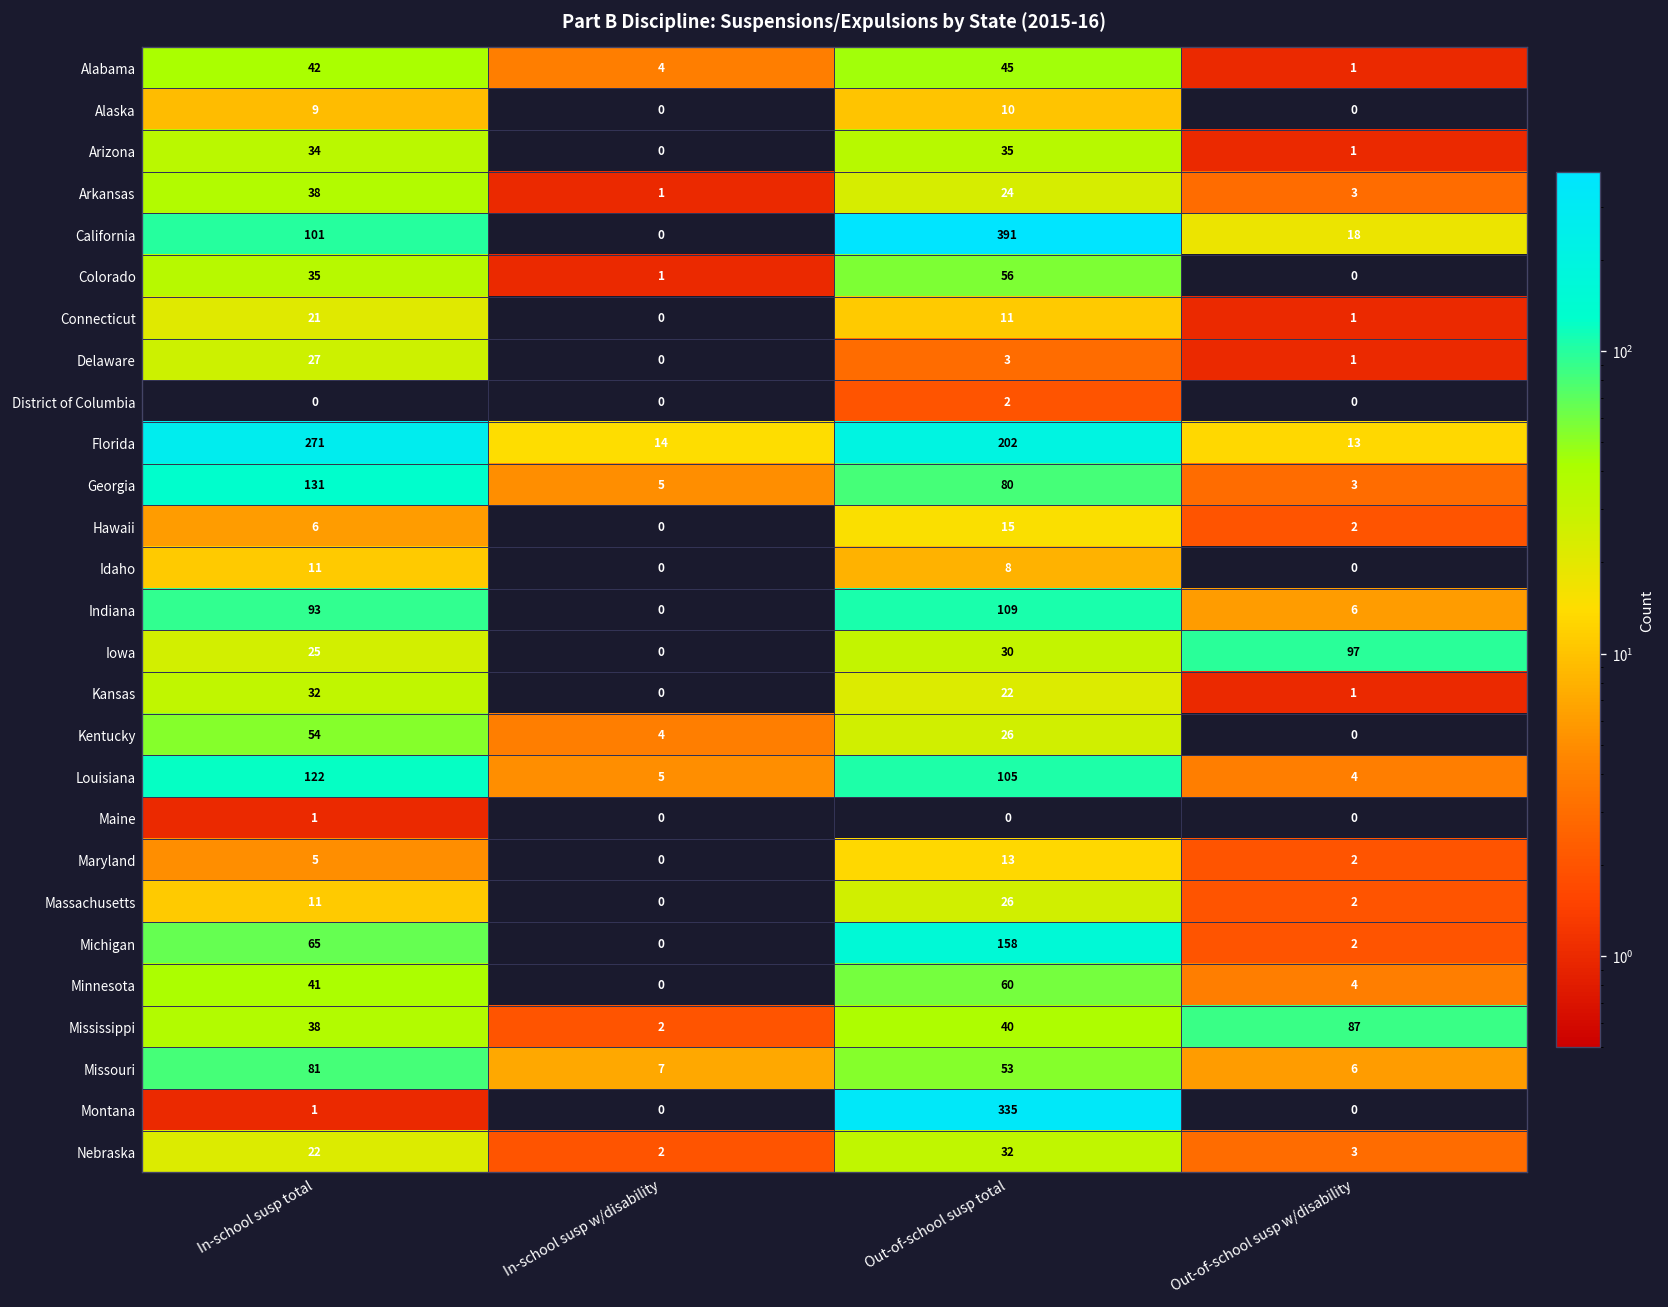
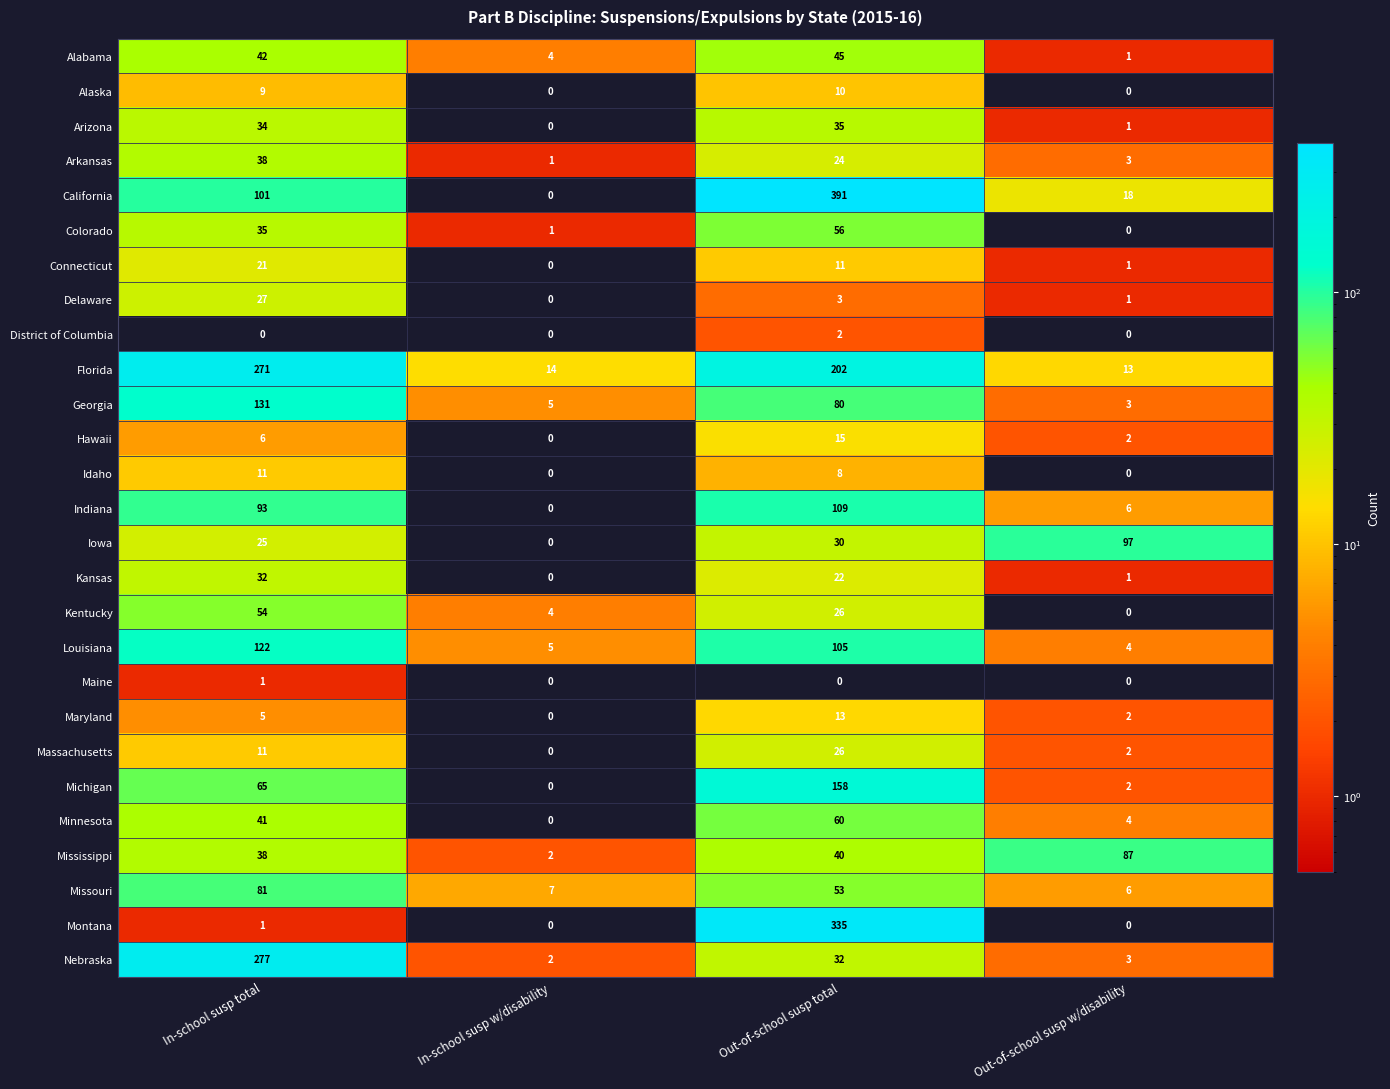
  {
    "Alabama": {
      "In-school susp total": 42,
      "In-school susp w/disability": 4,
      "Out-of-school susp total": 45,
      "Out-of-school susp w/disability": 1
    },
    "Alaska": {
      "In-school susp total": 9,
      "In-school susp w/disability": 0,
      "Out-of-school susp total": 10,
      "Out-of-school susp w/disability": 0
    },
    "Arizona": {
      "In-school susp total": 34,
      "In-school susp w/disability": 0,
      "Out-of-school susp total": 35,
      "Out-of-school susp w/disability": 1
    },
    "Arkansas": {
      "In-school susp total": 38,
      "In-school susp w/disability": 1,
      "Out-of-school susp total": 24,
      "Out-of-school susp w/disability": 3
    },
    "California": {
      "In-school susp total": 101,
      "In-school susp w/disability": 0,
      "Out-of-school susp total": 391,
      "Out-of-school susp w/disability": 18
    },
    "Colorado": {
      "In-school susp total": 35,
      "In-school susp w/disability": 1,
      "Out-of-school susp total": 56,
      "Out-of-school susp w/disability": 0
    },
    "Connecticut": {
      "In-school susp total": 21,
      "In-school susp w/disability": 0,
      "Out-of-school susp total": 11,
      "Out-of-school susp w/disability": 1
    },
    "Delaware": {
      "In-school susp total": 27,
      "In-school susp w/disability": 0,
      "Out-of-school susp total": 3,
      "Out-of-school susp w/disability": 1
    },
    "District of Columbia": {
      "In-school susp total": 0,
      "In-school susp w/disability": 0,
      "Out-of-school susp total": 2,
      "Out-of-school susp w/disability": 0
    },
    "Florida": {
      "In-school susp total": 271,
      "In-school susp w/disability": 14,
      "Out-of-school susp total": 202,
      "Out-of-school susp w/disability": 13
    },
    "Georgia": {
      "In-school susp total": 131,
      "In-school susp w/disability": 5,
      "Out-of-school susp total": 80,
      "Out-of-school susp w/disability": 3
    },
    "Hawaii": {
      "In-school susp total": 6,
      "In-school susp w/disability": 0,
      "Out-of-school susp total": 15,
      "Out-of-school susp w/disability": 2
    },
    "Idaho": {
      "In-school susp total": 11,
      "In-school susp w/disability": 0,
      "Out-of-school susp total": 8,
      "Out-of-school susp w/disability": 0
    },
    "Indiana": {
      "In-school susp total": 93,
      "In-school susp w/disability": 0,
      "Out-of-school susp total": 109,
      "Out-of-school susp w/disability": 6
    },
    "Iowa": {
      "In-school susp total": 25,
      "In-school susp w/disability": 0,
      "Out-of-school susp total": 30,
      "Out-of-school susp w/disability": 97
    },
    "Kansas": {
      "In-school susp total": 32,
      "In-school susp w/disability": 0,
      "Out-of-school susp total": 22,
      "Out-of-school susp w/disability": 1
    },
    "Kentucky": {
      "In-school susp total": 54,
      "In-school susp w/disability": 4,
      "Out-of-school susp total": 26,
      "Out-of-school susp w/disability": 0
    },
    "Louisiana": {
      "In-school susp total": 122,
      "In-school susp w/disability": 5,
      "Out-of-school susp total": 105,
      "Out-of-school susp w/disability": 4
    },
    "Maine": {
      "In-school susp total": 1,
      "In-school susp w/disability": 0,
      "Out-of-school susp total": 0,
      "Out-of-school susp w/disability": 0
    },
    "Maryland": {
      "In-school susp total": 5,
      "In-school susp w/disability": 0,
      "Out-of-school susp total": 13,
      "Out-of-school susp w/disability": 2
    },
    "Massachusetts": {
      "In-school susp total": 11,
      "In-school susp w/disability": 0,
      "Out-of-school susp total": 26,
      "Out-of-school susp w/disability": 2
    },
    "Michigan": {
      "In-school susp total": 65,
      "In-school susp w/disability": 0,
      "Out-of-school susp total": 158,
      "Out-of-school susp w/disability": 2
    },
    "Minnesota": {
      "In-school susp total": 41,
      "In-school susp w/disability": 0,
      "Out-of-school susp total": 60,
      "Out-of-school susp w/disability": 4
    },
    "Mississippi": {
      "In-school susp total": 38,
      "In-school susp w/disability": 2,
      "Out-of-school susp total": 40,
      "Out-of-school susp w/disability": 87
    },
    "Missouri": {
      "In-school susp total": 81,
      "In-school susp w/disability": 7,
      "Out-of-school susp total": 53,
      "Out-of-school susp w/disability": 6
    },
    "Montana": {
      "In-school susp total": 1,
      "In-school susp w/disability": 0,
      "Out-of-school susp total": 335,
      "Out-of-school susp w/disability": 0
    },
    "Nebraska": {
-     "In-school susp total": 22,
+     "In-school susp total": 277,
      "In-school susp w/disability": 2,
      "Out-of-school susp total": 32,
      "Out-of-school susp w/disability": 3
    }
  }
